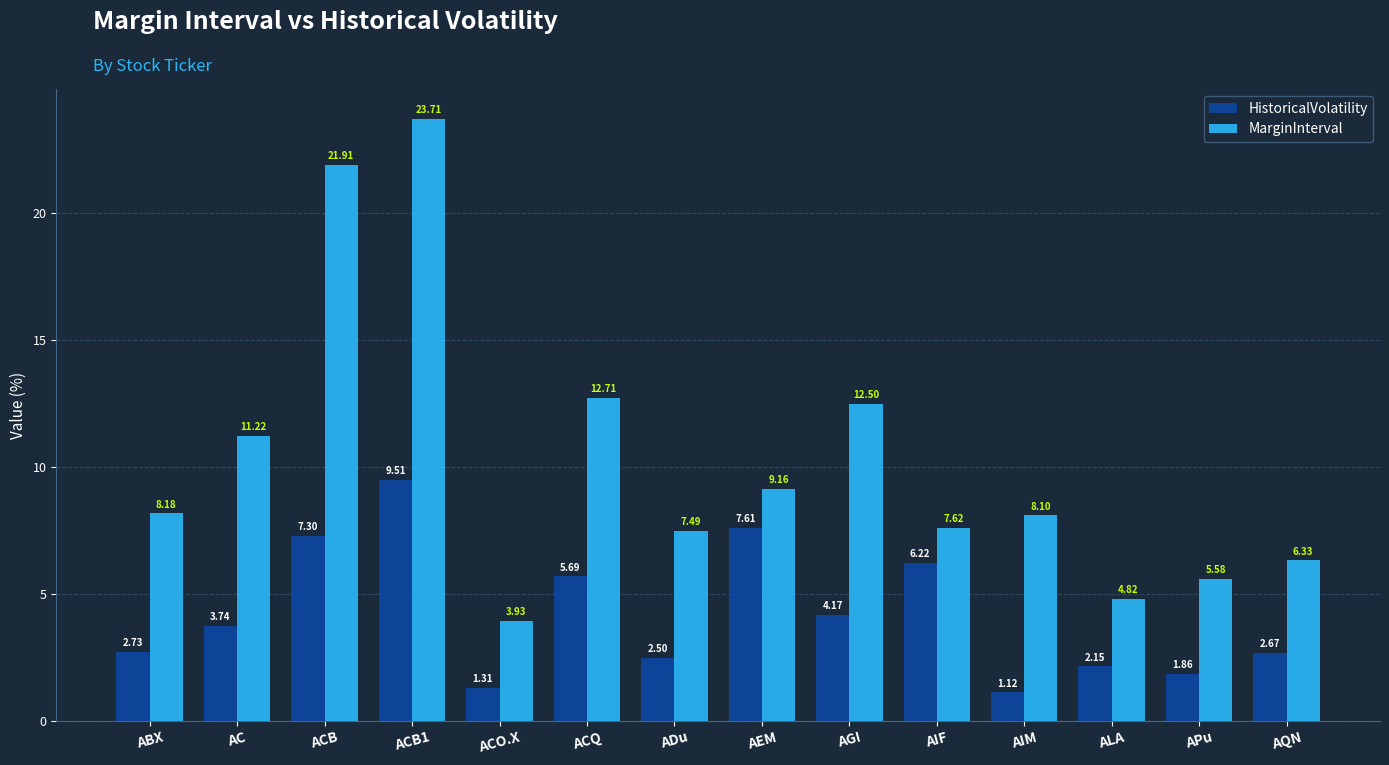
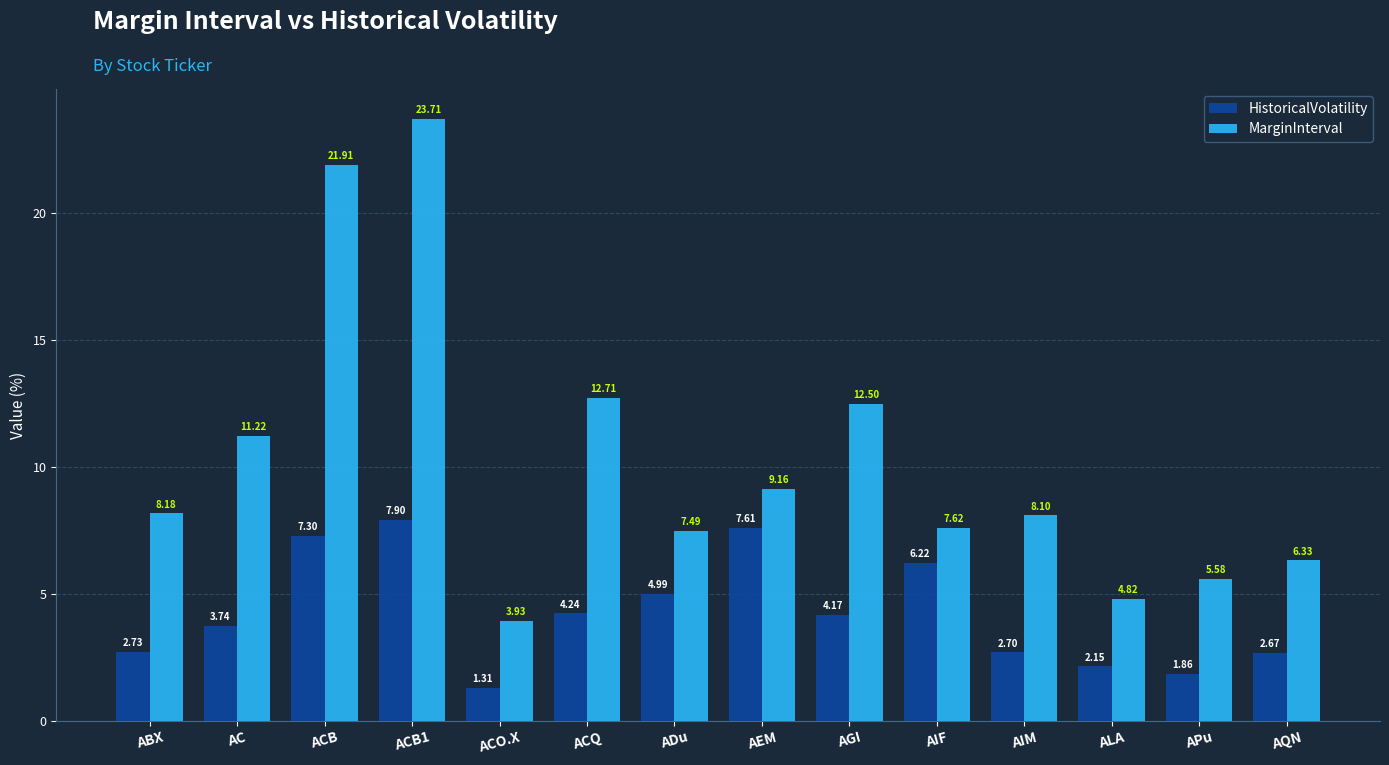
  {
    "HistoricalVolatility": {
      "ABX": 2.73,
      "AC": 3.74,
      "ACB": 7.30,
-     "ACB1": 9.51,
+     "ACB1": 7.90,
      "ACO.X": 1.31,
-     "ACQ": 5.69,
-     "ADu": 2.50,
+     "ACQ": 4.24,
+     "ADu": 4.99,
      "AEM": 7.61,
      "AGI": 4.17,
      "AIF": 6.22,
-     "AIM": 1.12,
+     "AIM": 2.70,
      "ALA": 2.15,
      "APu": 1.86,
      "AQN": 2.67
    },
    "MarginInterval": {
      "ABX": 8.18,
      "AC": 11.22,
      "ACB": 21.91,
      "ACB1": 23.71,
      "ACO.X": 3.93,
      "ACQ": 12.71,
      "ADu": 7.49,
      "AEM": 9.16,
      "AGI": 12.50,
      "AIF": 7.62,
      "AIM": 8.10,
      "ALA": 4.82,
      "APu": 5.58,
      "AQN": 6.33
    }
  }
